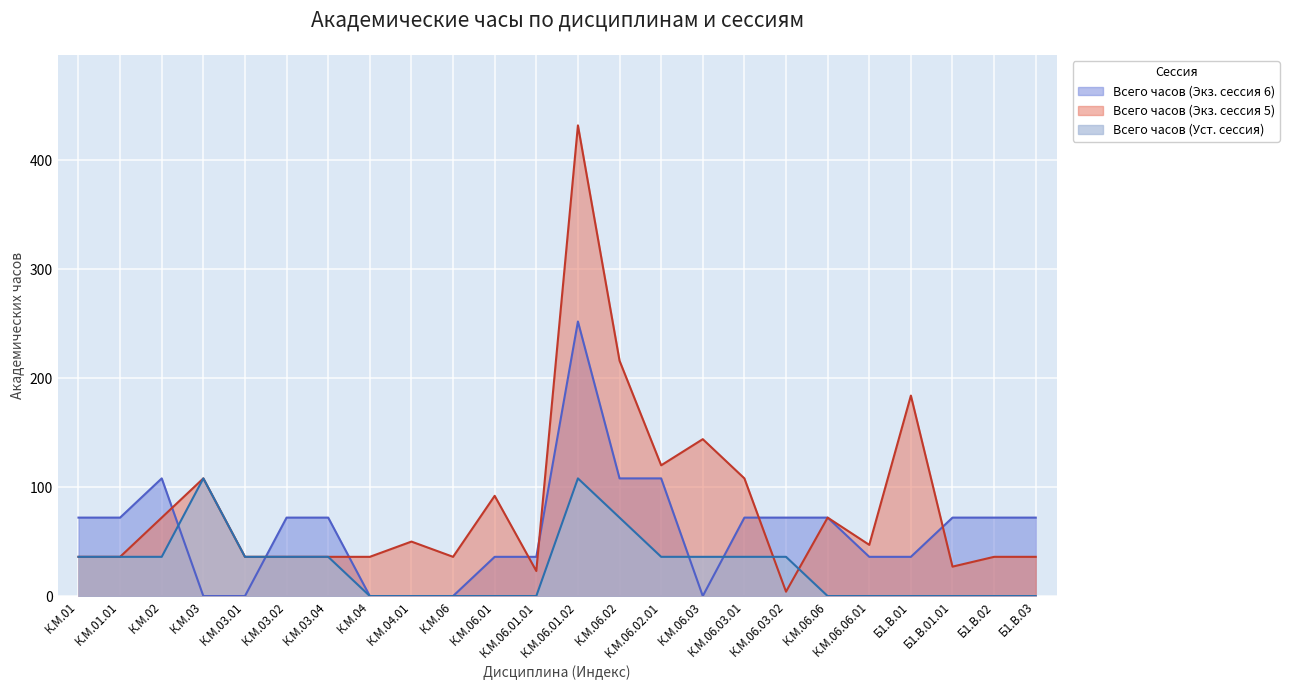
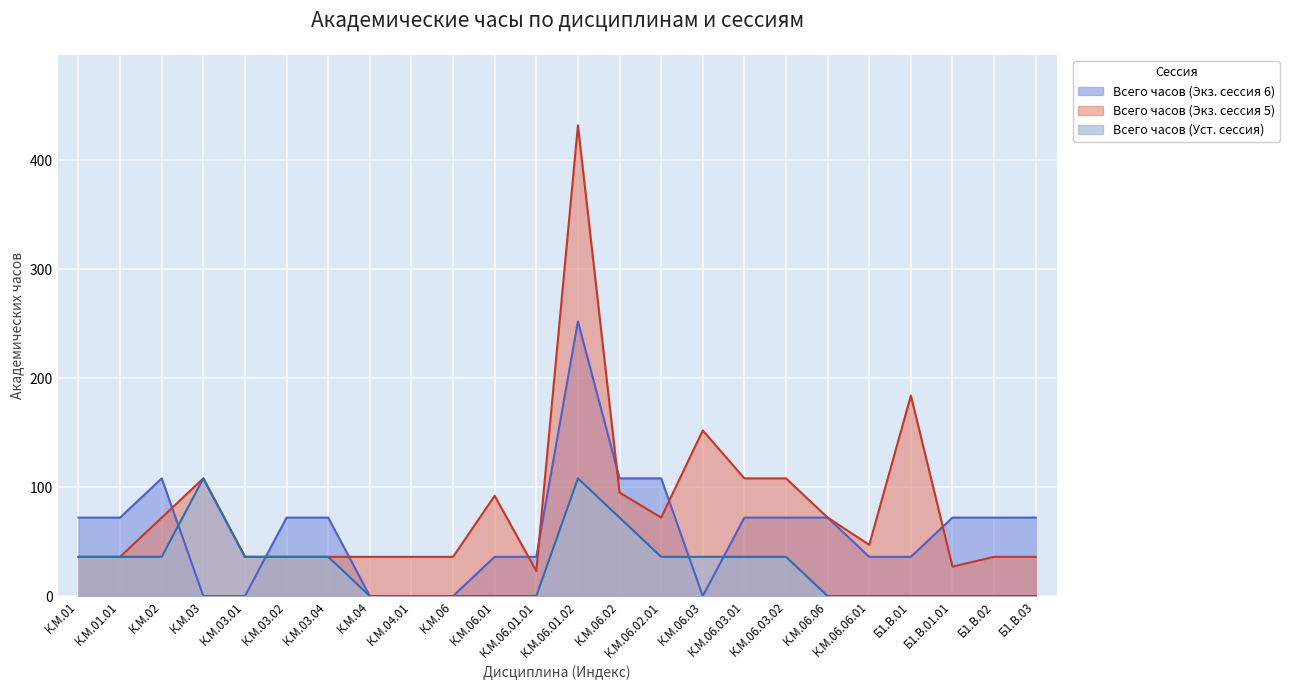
  {
    "Всего часов (Экз. сессия 5)": {
      "К.М.02": 72,
      "К.М.04": 36,
-     "К.М.04.01": 50,
+     "К.М.04.01": 36,
      "К.М.06": 36,
      "К.М.06.01": 92,
      "К.М.06.01.01": 23,
      "К.М.06.01.02": 432,
-     "К.М.06.02": 216,
-     "К.М.06.02.01": 120,
-     "К.М.06.03": 144,
+     "К.М.06.02": 95,
+     "К.М.06.02.01": 72,
+     "К.М.06.03": 152,
      "К.М.06.03.01": 108,
-     "К.М.06.03.02": 4,
+     "К.М.06.03.02": 108,
      "К.М.06.06.01": 47,
      "Б1.В.01": 184,
      "Б1.В.01.01": 27,
      "Б1.В.02": 36,
      "Б1.В.03": 36
    }
  }
